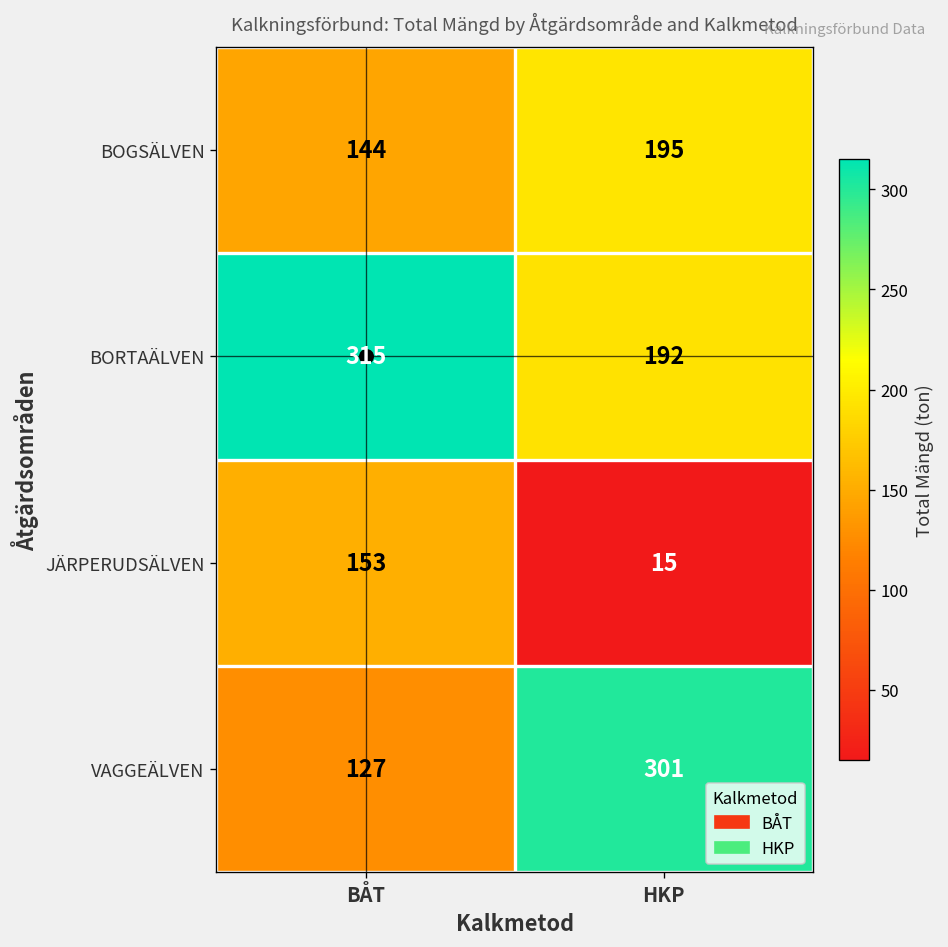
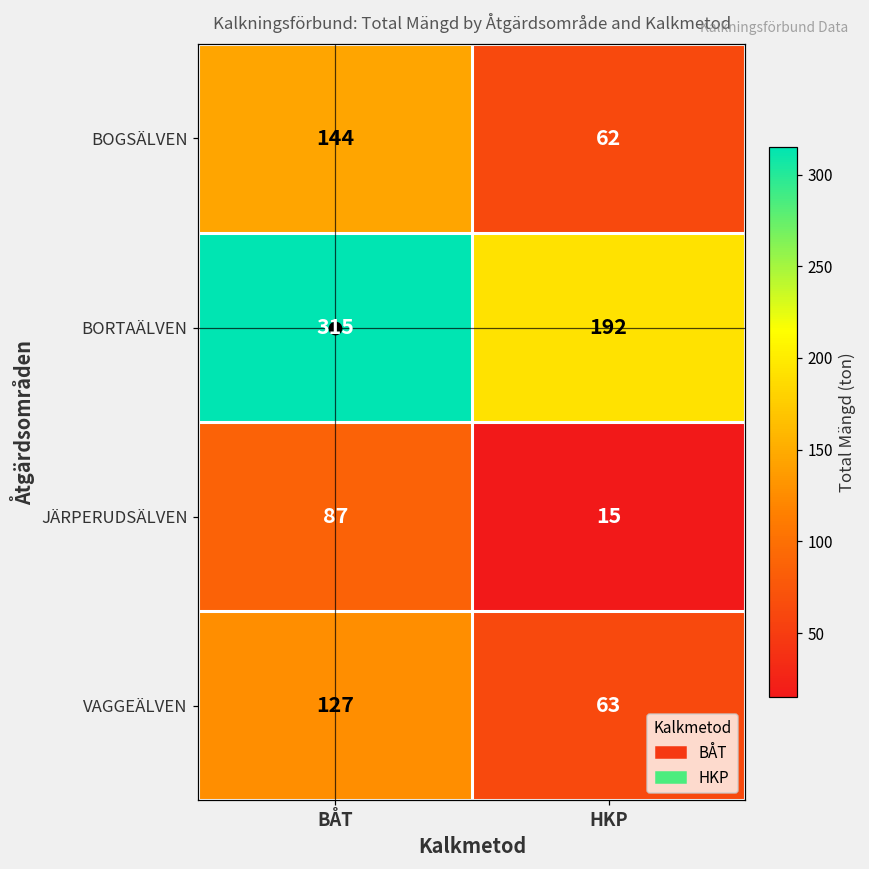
  {
    "BOGSÄLVEN": {
      "BÅT": 144,
-     "HKP": 195
+     "HKP": 62
    },
    "BORTAÄLVEN": {
      "HKP": 192
    },
    "JÄRPERUDSÄLVEN": {
-     "BÅT": 153,
+     "BÅT": 87,
      "HKP": 15
    },
    "VAGGEÄLVEN": {
      "BÅT": 127,
-     "HKP": 301
+     "HKP": 63
    }
  }
